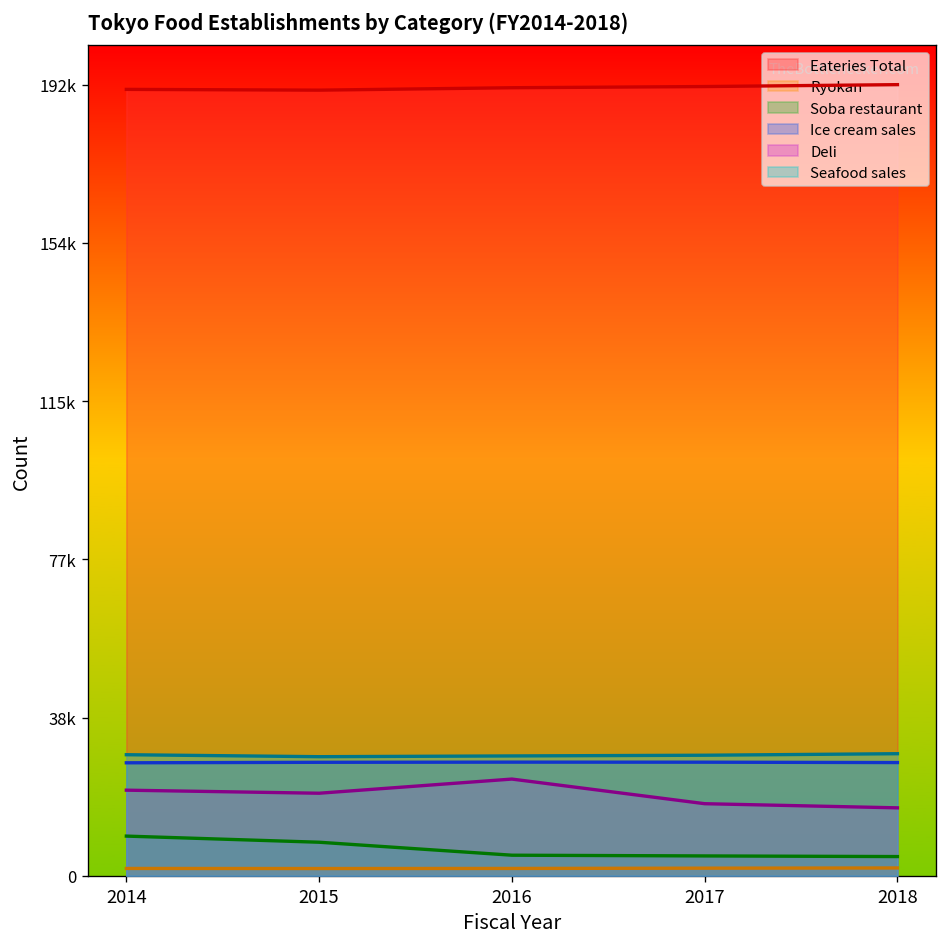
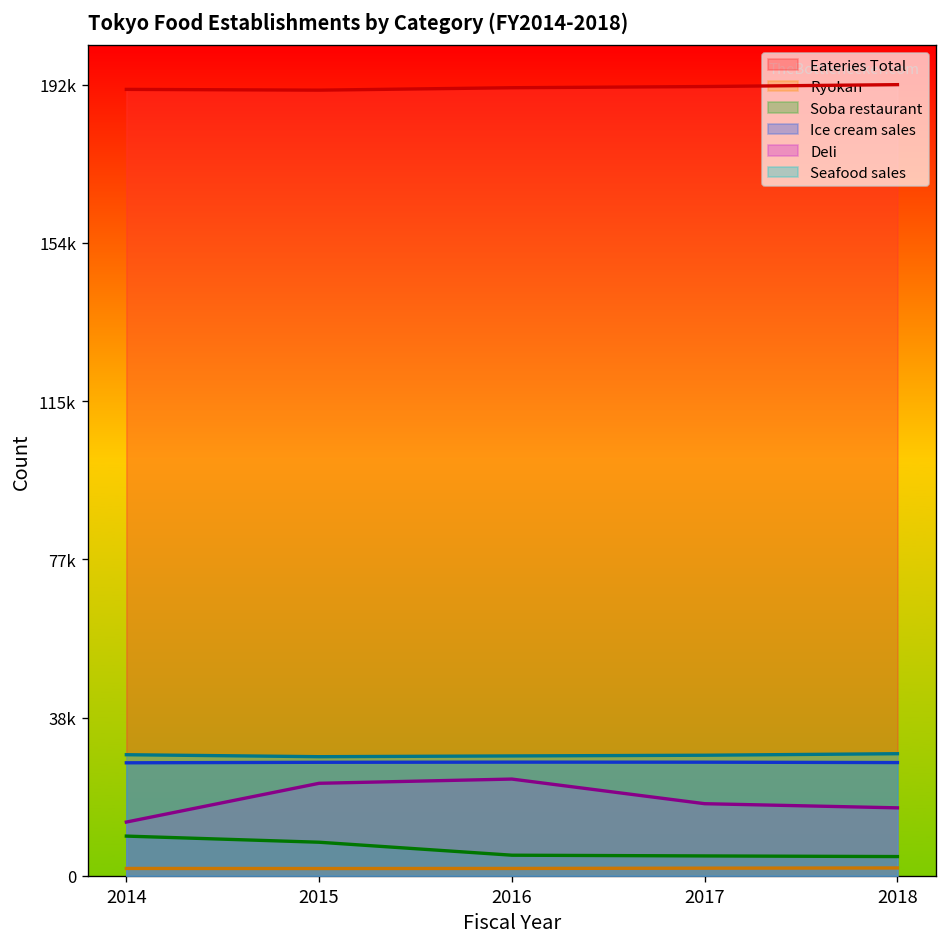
  {
    "Soba restaurant": {
      "2014": 10000,
      "2015": 8000,
      "2016": 5000,
      "2017": 5000,
      "2018": 5000
    },
    "Deli": {
-     "2014": 21000,
-     "2015": 20000,
+     "2014": 13000,
+     "2015": 23000,
      "2016": 24000,
      "2017": 18000,
      "2018": 17000
    }
  }
